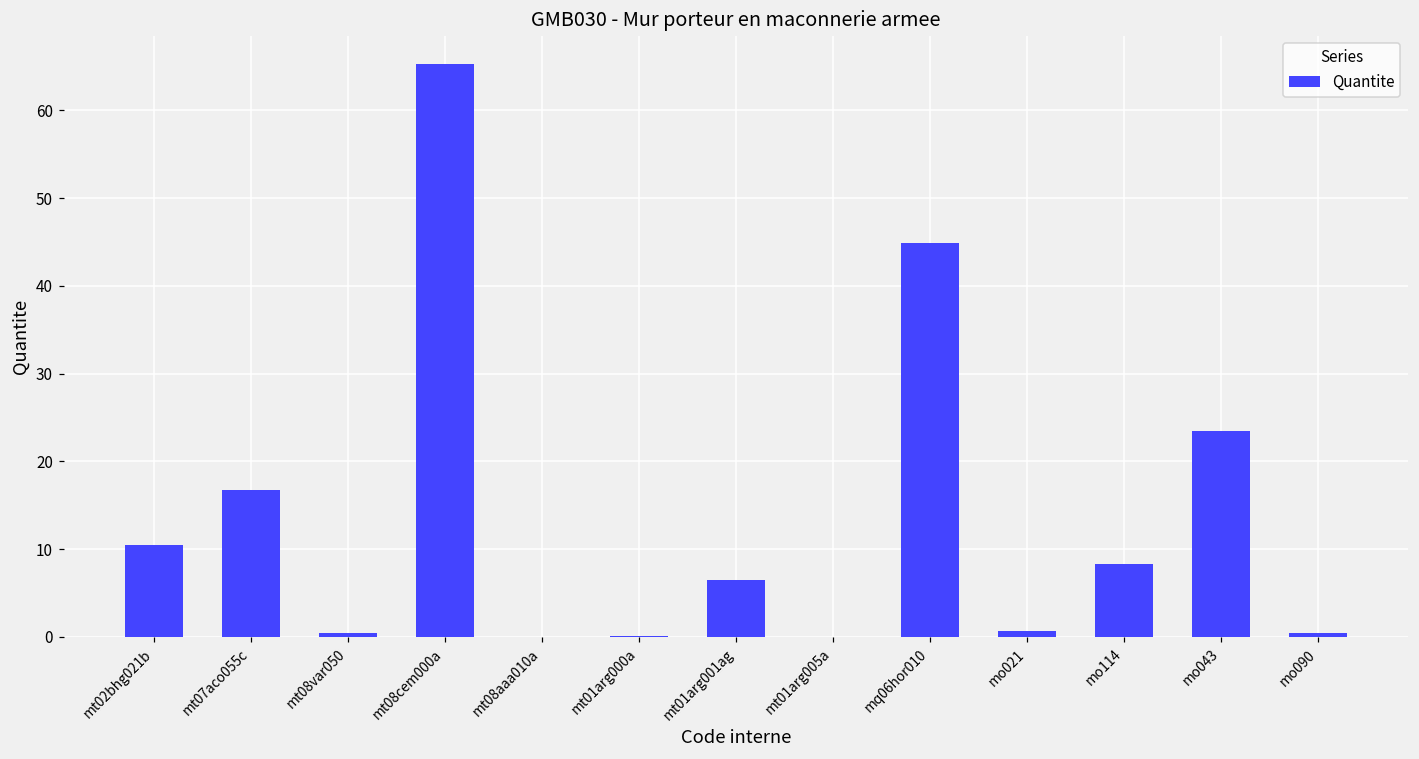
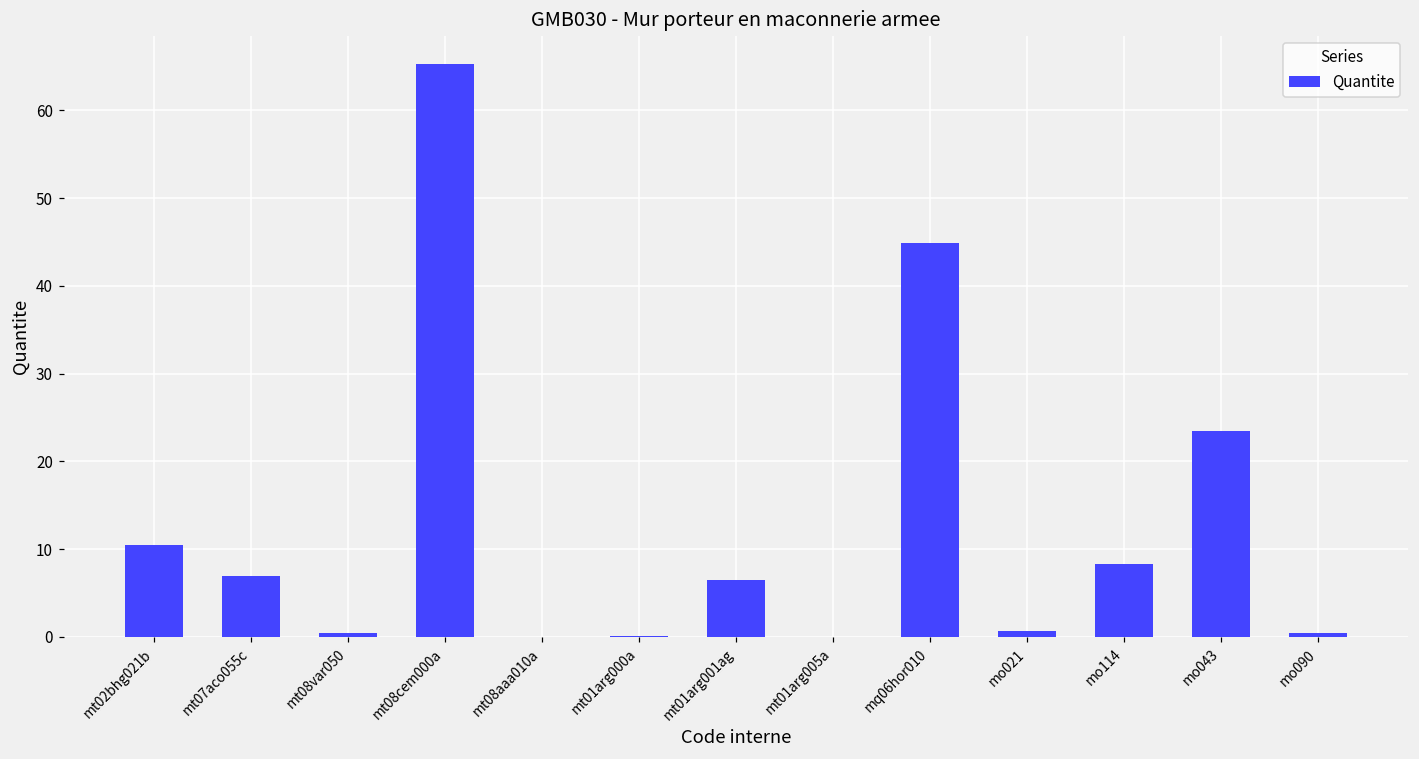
  {
    "mt02bhg021b": 11,
-   "mt07aco055c": 17,
+   "mt07aco055c": 7,
    "mt08var050": 0,
    "mt08cem000a": 65,
    "mt01arg001ag": 6,
    "mq06hor010": 45,
    "mo021": 1,
    "mo114": 8,
    "mo043": 23,
    "mo090": 0
  }
